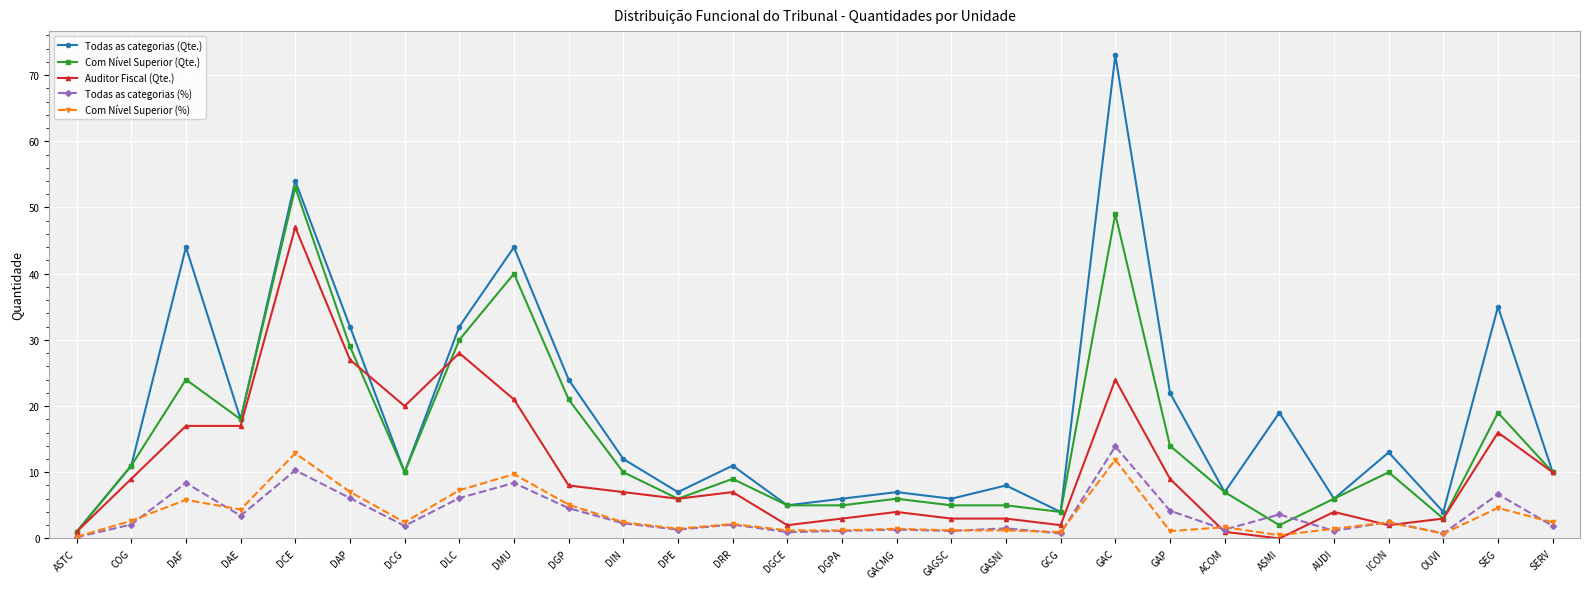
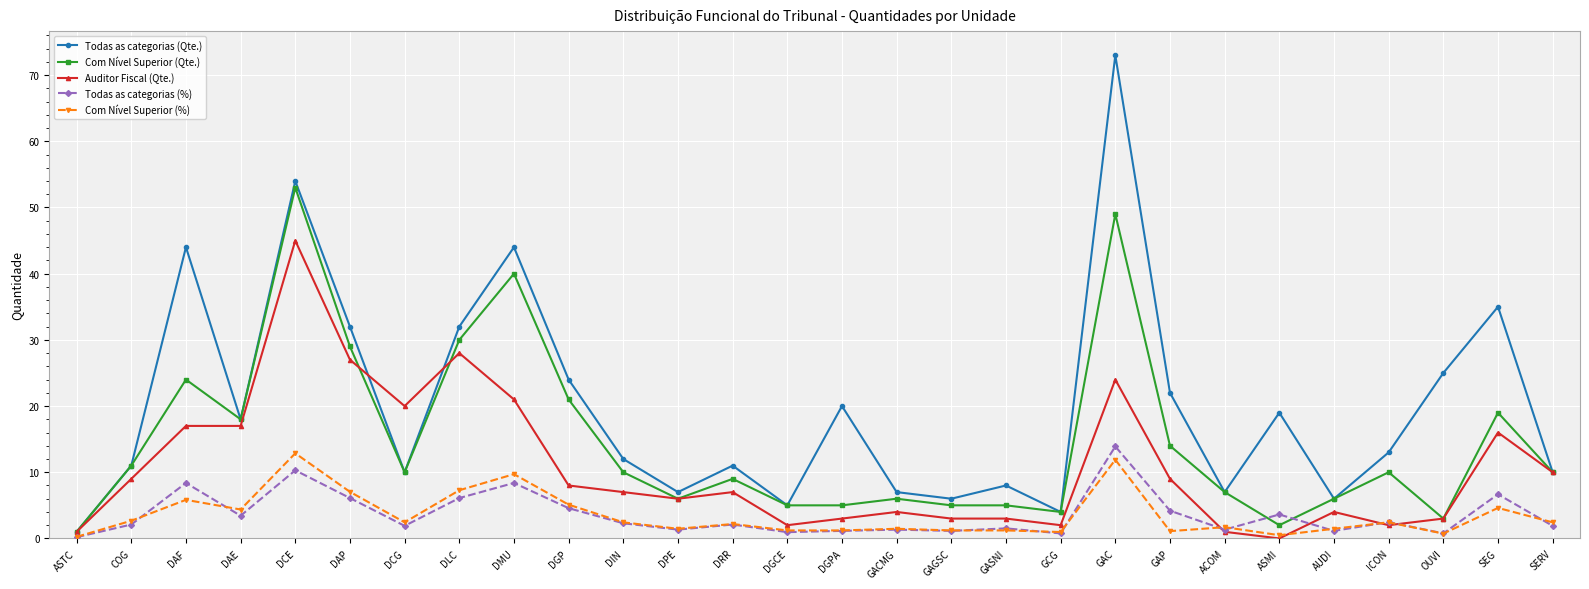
  {
    "Todas as categorias (Qte.)": {
      "DAF": 44,
      "DCE": 54,
      "DAP": 32,
      "DLC": 32,
      "DMU": 44,
      "DGP": 24,
      "DIN": 12,
      "DPE": 7,
      "DRR": 11,
-     "DGPA": 6,
+     "DGPA": 20,
      "GACMG": 7,
      "GAGSC": 6,
      "GASNI": 8,
      "GAC": 73,
      "GAP": 22,
      "ASMI": 19,
      "ICON": 13,
-     "OUVI": 4,
+     "OUVI": 25,
      "SEG": 35
    },
    "Com Nível Superior (Qte.)": {
      "DAF": 24,
      "DCE": 53,
      "DAP": 29,
      "DLC": 30,
      "DMU": 40,
      "DGP": 21,
      "DIN": 10,
      "DRR": 9,
      "DGPA": 5,
      "GACMG": 6,
      "GAGSC": 5,
      "GASNI": 5,
      "GAC": 49,
      "GAP": 14,
      "ASMI": 2,
      "ICON": 10,
      "SEG": 19
    },
    "Auditor Fiscal (Qte.)": {
      "COG": 9,
      "DAF": 17,
      "DAE": 17,
-     "DCE": 47,
+     "DCE": 45,
      "DAP": 27,
      "DCG": 20,
      "DLC": 28,
      "DMU": 21,
      "DGP": 8,
      "DIN": 7,
      "DRR": 7,
      "DGCE": 2,
      "DGPA": 3,
      "GACMG": 4,
      "GAGSC": 3,
      "GASNI": 3,
      "GCG": 2,
      "GAC": 24,
      "GAP": 9,
      "ASMI": 0,
      "AUDI": 4,
      "ICON": 2,
      "SEG": 16
    },
    "Todas as categorias (%)": {
      "COG": 2,
      "DAF": 8,
      "DAE": 3,
      "DCE": 10,
      "DAP": 6,
      "DCG": 2,
      "DLC": 6,
      "DMU": 8,
      "DGP": 5,
      "GAC": 14,
      "GAP": 4,
      "ASMI": 4,
      "SEG": 7,
      "SERV": 2
    },
    "Com Nível Superior (%)": {
      "COG": 3,
      "DAF": 6,
      "DAE": 4,
      "DCE": 13,
      "DAP": 7,
      "DCG": 2,
      "DLC": 7,
      "DMU": 10,
      "DGP": 5,
      "GAC": 12,
      "GAP": 1,
      "ASMI": 0,
      "SEG": 5,
      "SERV": 2
    }
  }
